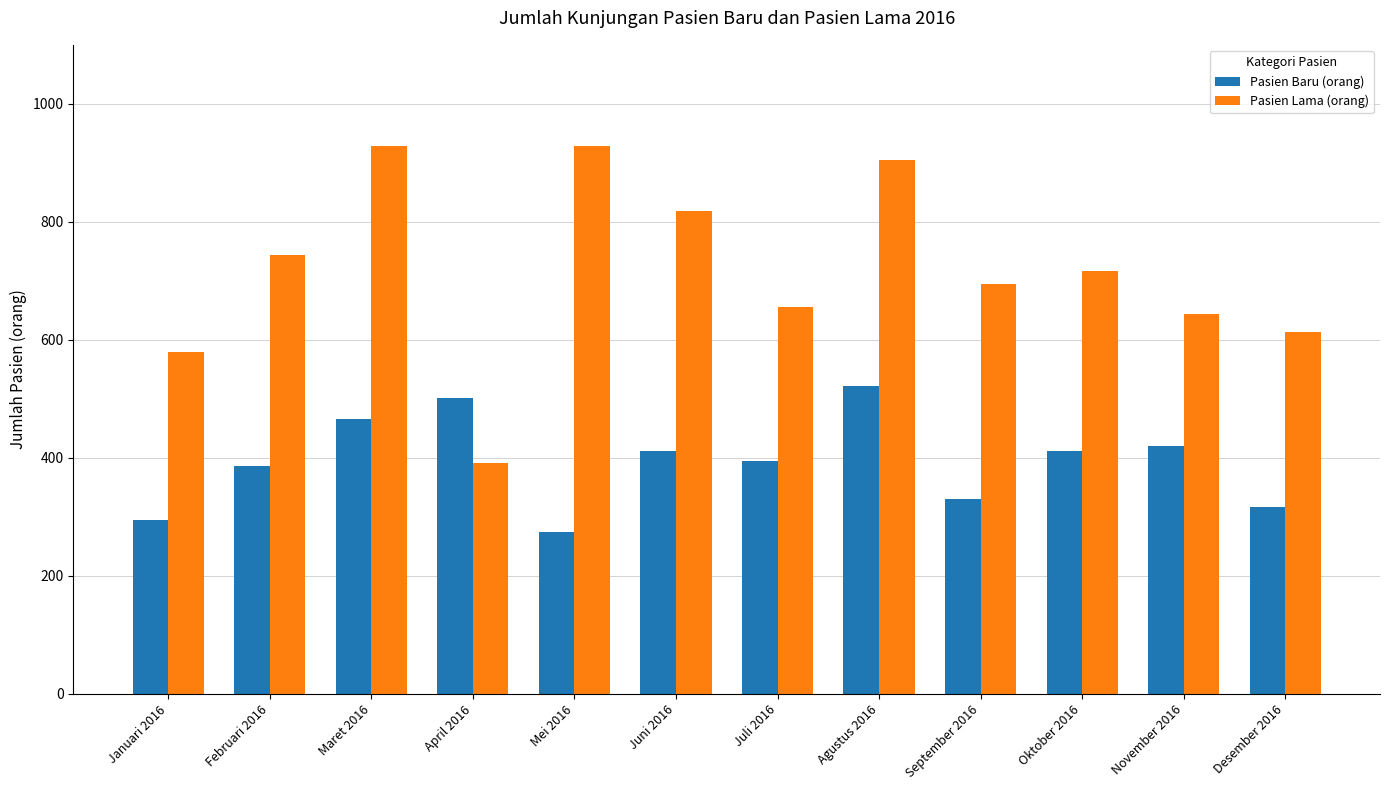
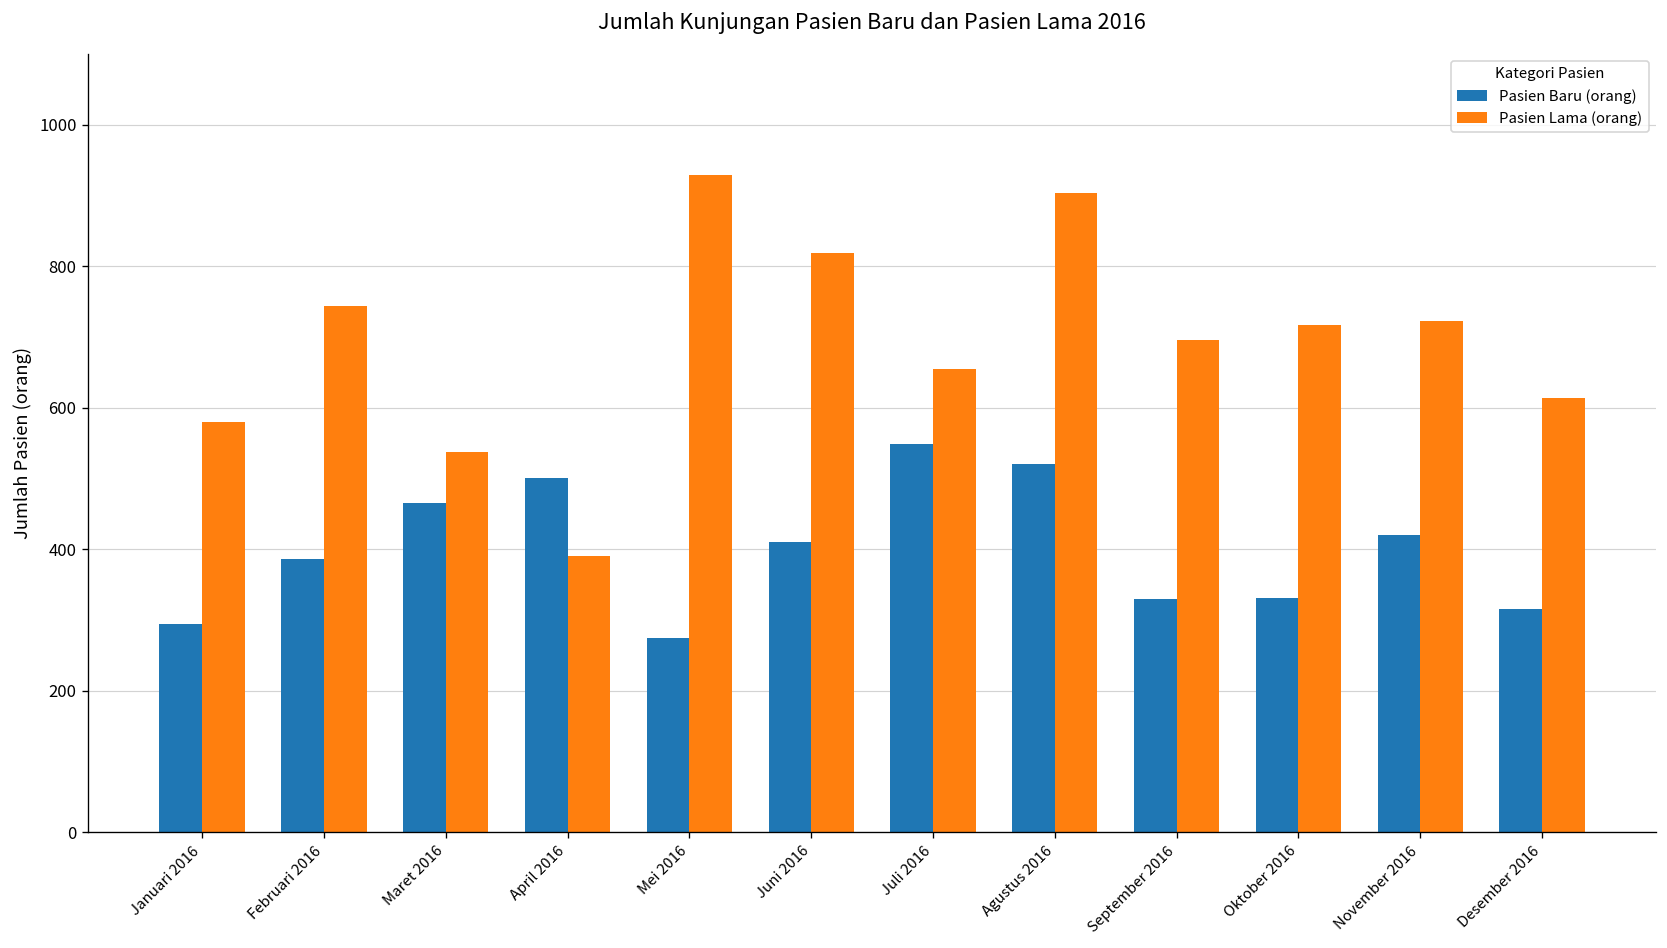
  {
    "Pasien Baru (orang)": {
      "Januari 2016": 290,
      "Februari 2016": 390,
      "Maret 2016": 470,
      "April 2016": 500,
      "Mei 2016": 280,
      "Juni 2016": 410,
-     "Juli 2016": 400,
+     "Juli 2016": 550,
      "Agustus 2016": 520,
      "September 2016": 330,
-     "Oktober 2016": 410,
+     "Oktober 2016": 330,
      "November 2016": 420,
      "Desember 2016": 320
    },
    "Pasien Lama (orang)": {
      "Januari 2016": 580,
      "Februari 2016": 740,
-     "Maret 2016": 930,
+     "Maret 2016": 540,
      "April 2016": 390,
      "Mei 2016": 930,
      "Juni 2016": 820,
      "Juli 2016": 660,
      "Agustus 2016": 900,
      "September 2016": 700,
      "Oktober 2016": 720,
-     "November 2016": 640,
+     "November 2016": 720,
      "Desember 2016": 610
    }
  }
